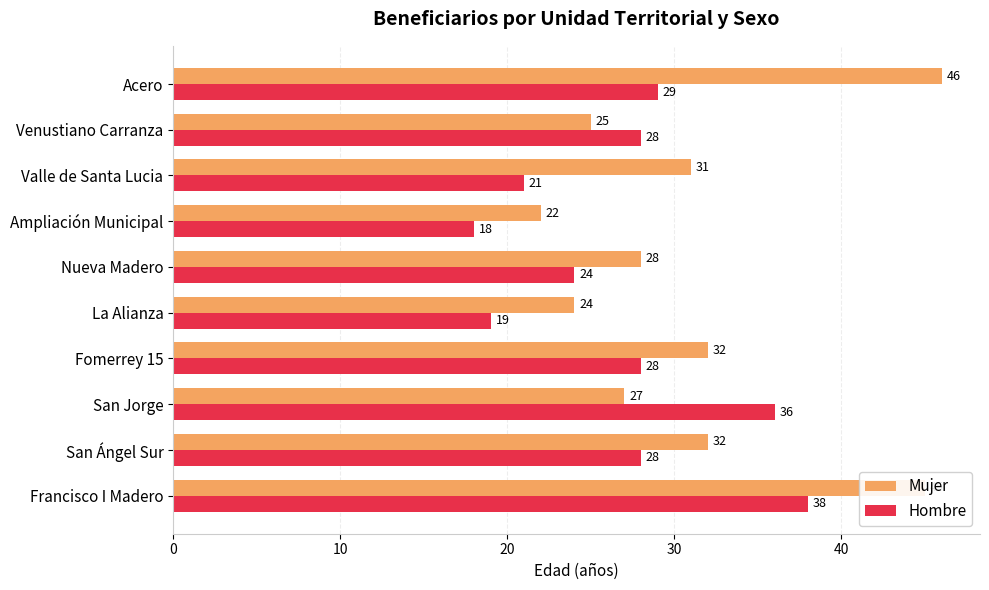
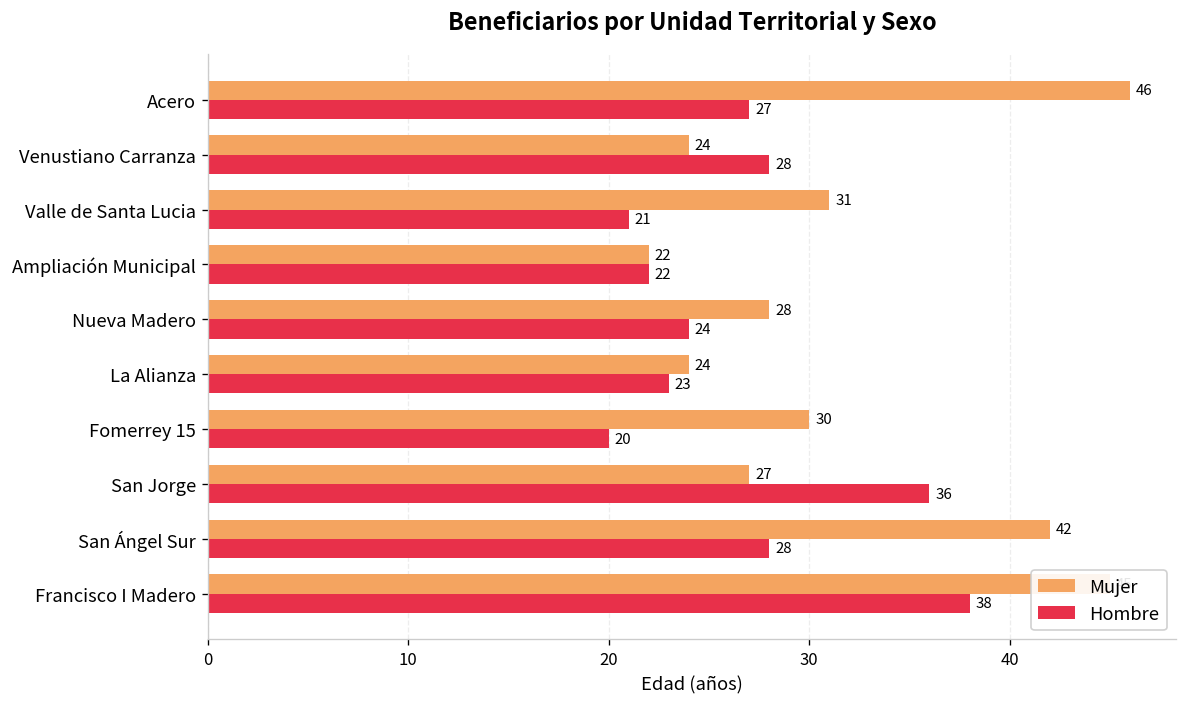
  {
    "Mujer": {
      "Acero": 46,
-     "Venustiano Carranza": 25,
+     "Venustiano Carranza": 24,
      "Valle de Santa Lucia": 31,
      "Ampliación Municipal": 22,
      "Nueva Madero": 28,
      "La Alianza": 24,
-     "Fomerrey 15": 32,
+     "Fomerrey 15": 30,
      "San Jorge": 27,
-     "San Ángel Sur": 32
+     "San Ángel Sur": 42
    },
    "Hombre": {
-     "Acero": 29,
+     "Acero": 27,
      "Venustiano Carranza": 28,
      "Valle de Santa Lucia": 21,
-     "Ampliación Municipal": 18,
+     "Ampliación Municipal": 22,
      "Nueva Madero": 24,
-     "La Alianza": 19,
-     "Fomerrey 15": 28,
+     "La Alianza": 23,
+     "Fomerrey 15": 20,
      "San Jorge": 36,
      "San Ángel Sur": 28,
      "Francisco I Madero": 38
    }
  }
